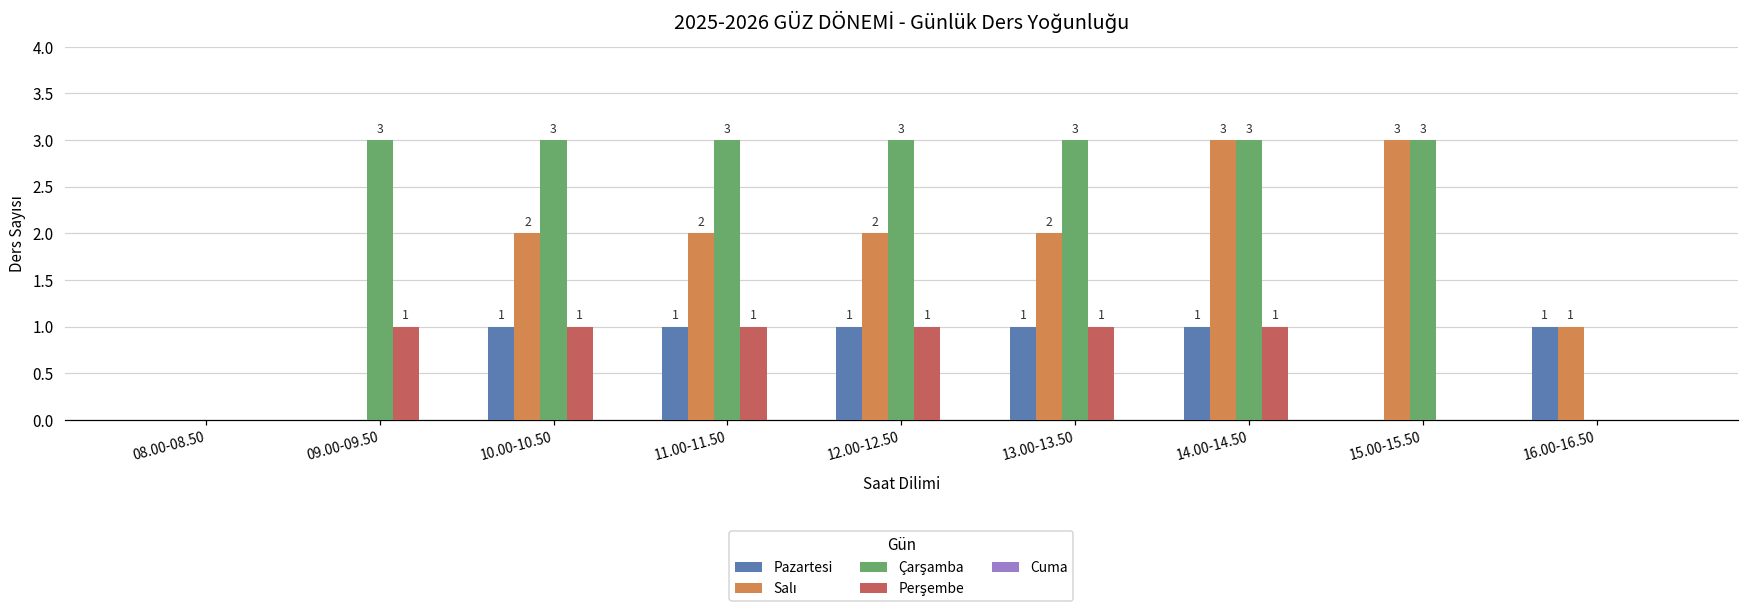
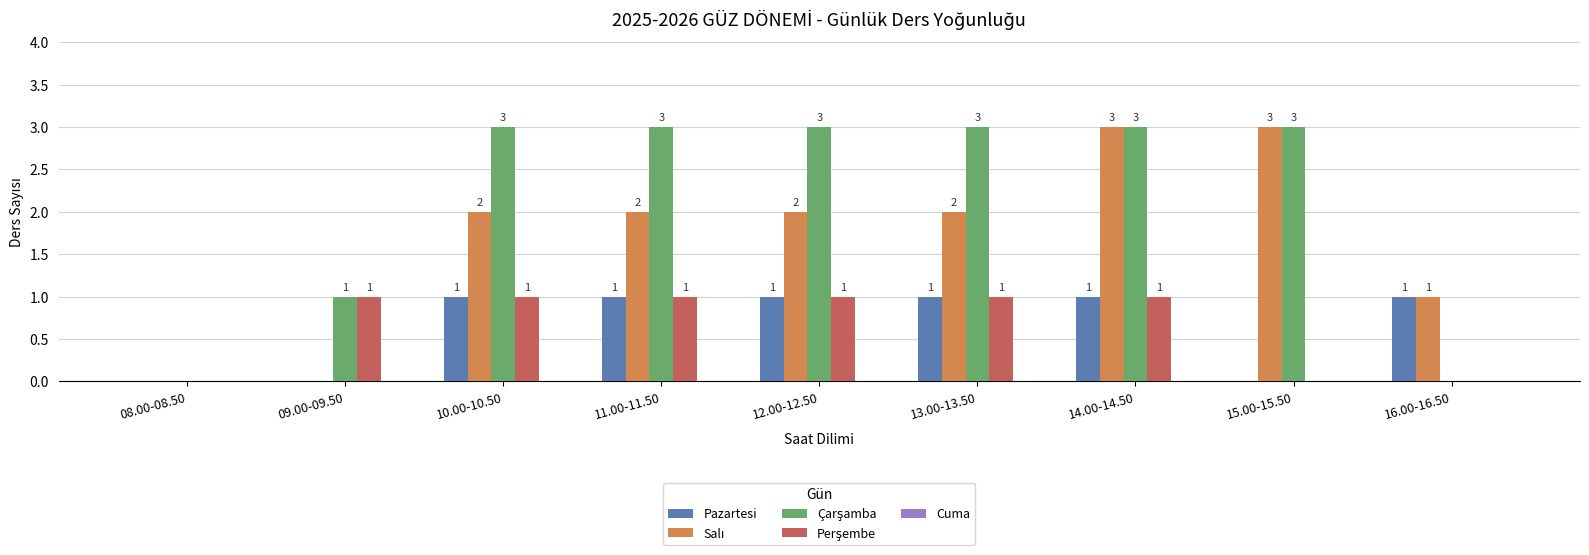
  {
    "Pazartesi": {
      "10.00-10.50": 1,
      "11.00-11.50": 1,
      "12.00-12.50": 1,
      "13.00-13.50": 1,
      "14.00-14.50": 1,
      "16.00-16.50": 1
    },
    "Çarşamba": {
-     "09.00-09.50": 3,
+     "09.00-09.50": 1,
      "10.00-10.50": 3,
      "11.00-11.50": 3,
      "12.00-12.50": 3,
      "13.00-13.50": 3,
      "14.00-14.50": 3,
      "15.00-15.50": 3
    },
    "Cuma": {
      "08.00-08.50": 0.0,
      "09.00-09.50": 0.0,
      "10.00-10.50": 0.0,
      "11.00-11.50": 0.0,
      "12.00-12.50": 0.0,
      "13.00-13.50": 0.0,
      "14.00-14.50": 0.0,
      "15.00-15.50": 0.0,
      "16.00-16.50": 0.0
    }
  }
